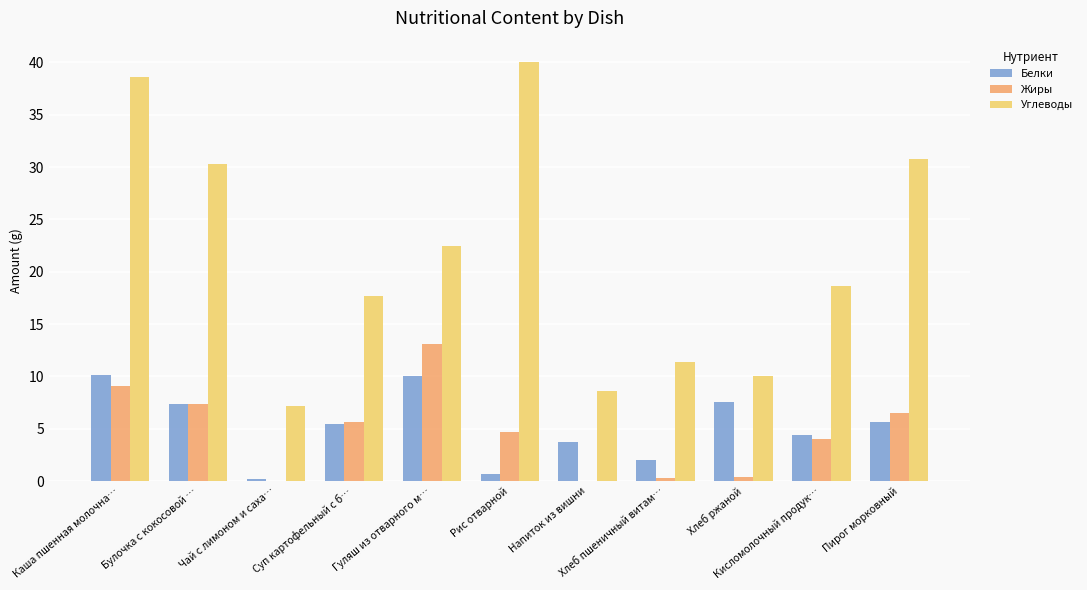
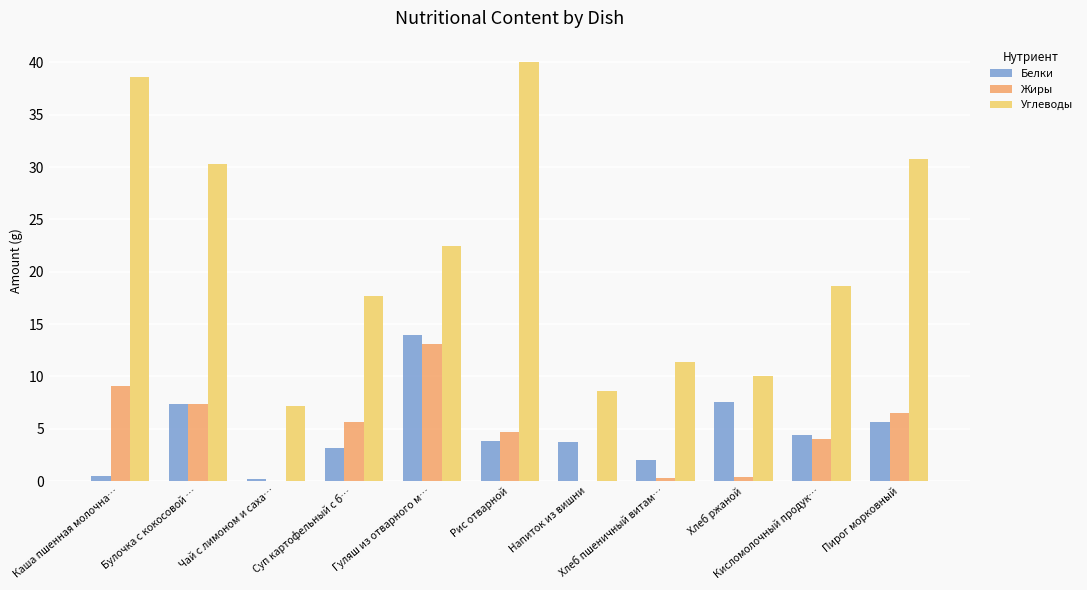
  {
    "Белки": {
-     "Каша пшенная молочна…": 10.1,
+     "Каша пшенная молочна…": 0.5,
      "Булочка с кокосовой …": 7.4,
      "Чай с лимоном и саха…": 0.2,
-     "Суп картофельный с б…": 5.5,
-     "Гуляш из отварного м…": 10.1,
-     "Рис отварной": 0.7,
+     "Суп картофельный с б…": 3.2,
+     "Гуляш из отварного м…": 14.0,
+     "Рис отварной": 3.9,
      "Напиток из вишни": 3.7,
      "Хлеб пшеничный витам…": 2.0,
      "Хлеб ржаной": 7.5,
      "Кисломолочный продук…": 4.4,
      "Пирог морковный": 5.7
    }
  }
